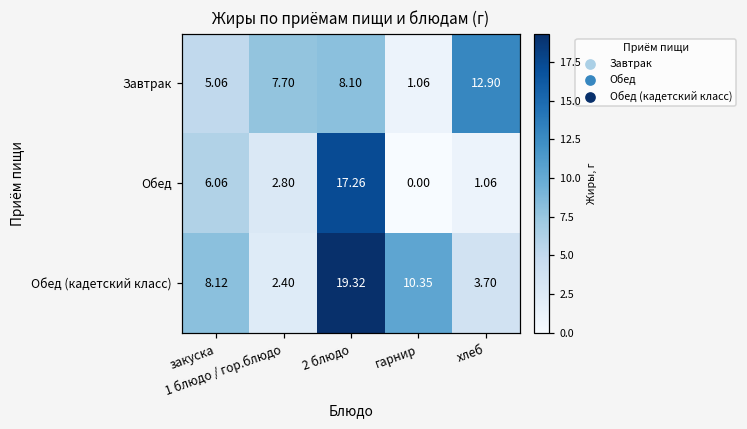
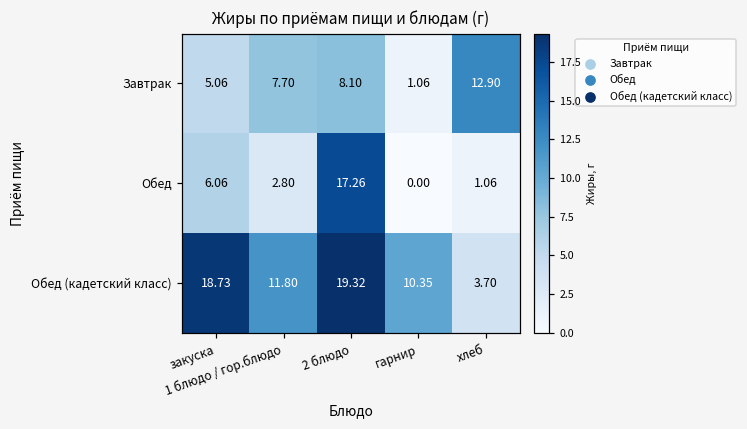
  {
    "Завтрак": {
      "закуска": 5.06,
      "1 блюдо / гор.блюдо": 7.70,
      "2 блюдо": 8.10,
      "гарнир": 1.06,
      "хлеб": 12.90
    },
    "Обед": {
      "закуска": 6.06,
      "1 блюдо / гор.блюдо": 2.80,
      "2 блюдо": 17.26,
      "гарнир": 0.00,
      "хлеб": 1.06
    },
    "Обед (кадетский класс)": {
-     "закуска": 8.12,
-     "1 блюдо / гор.блюдо": 2.40,
+     "закуска": 18.73,
+     "1 блюдо / гор.блюдо": 11.80,
      "2 блюдо": 19.32,
      "гарнир": 10.35,
      "хлеб": 3.70
    }
  }
